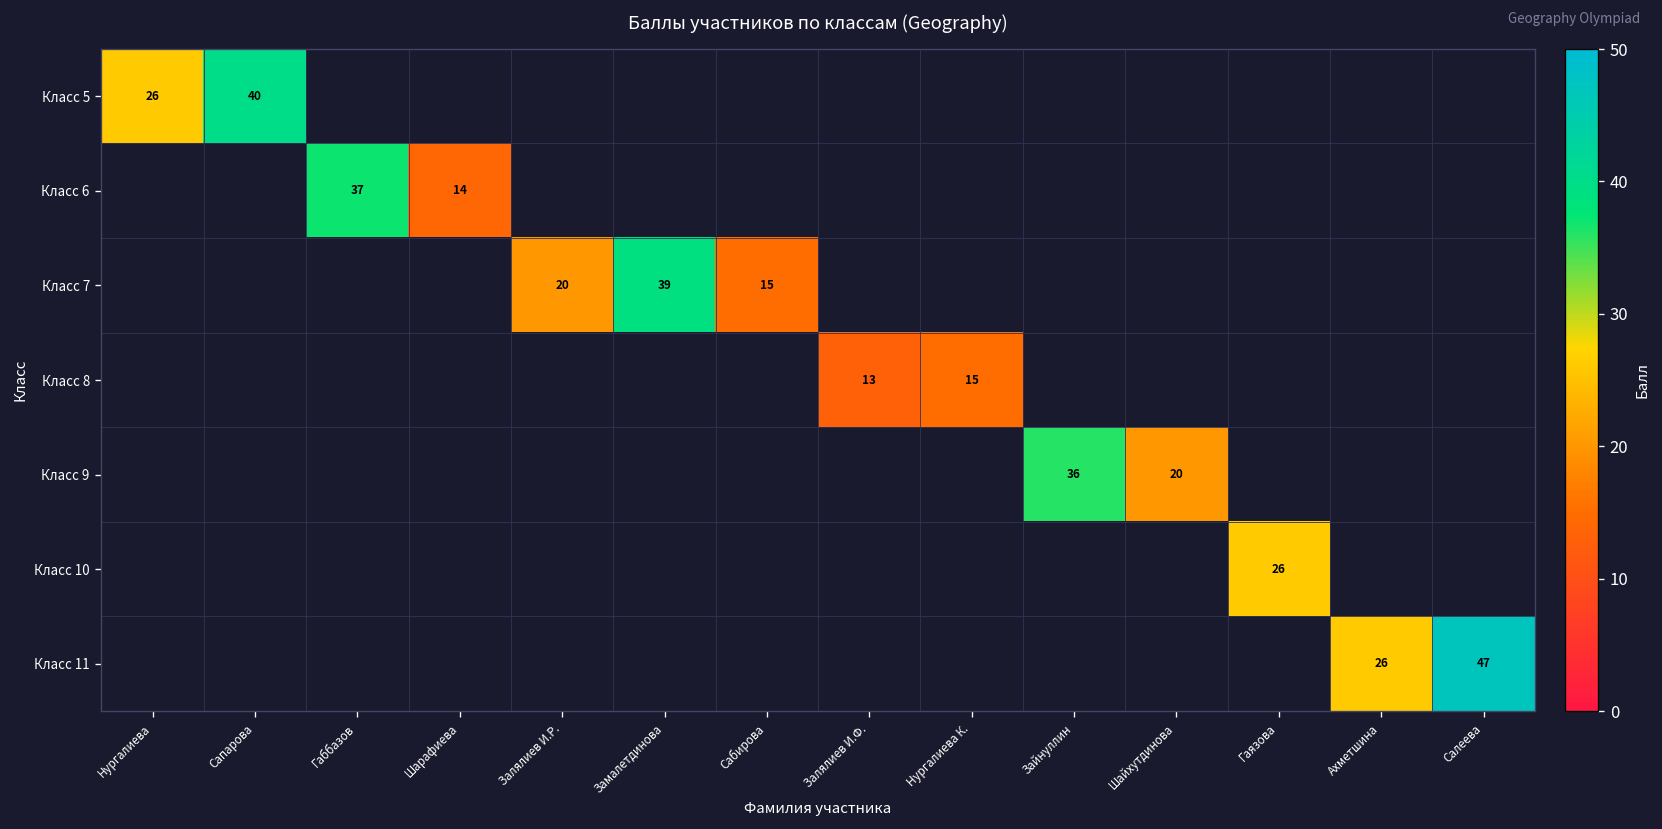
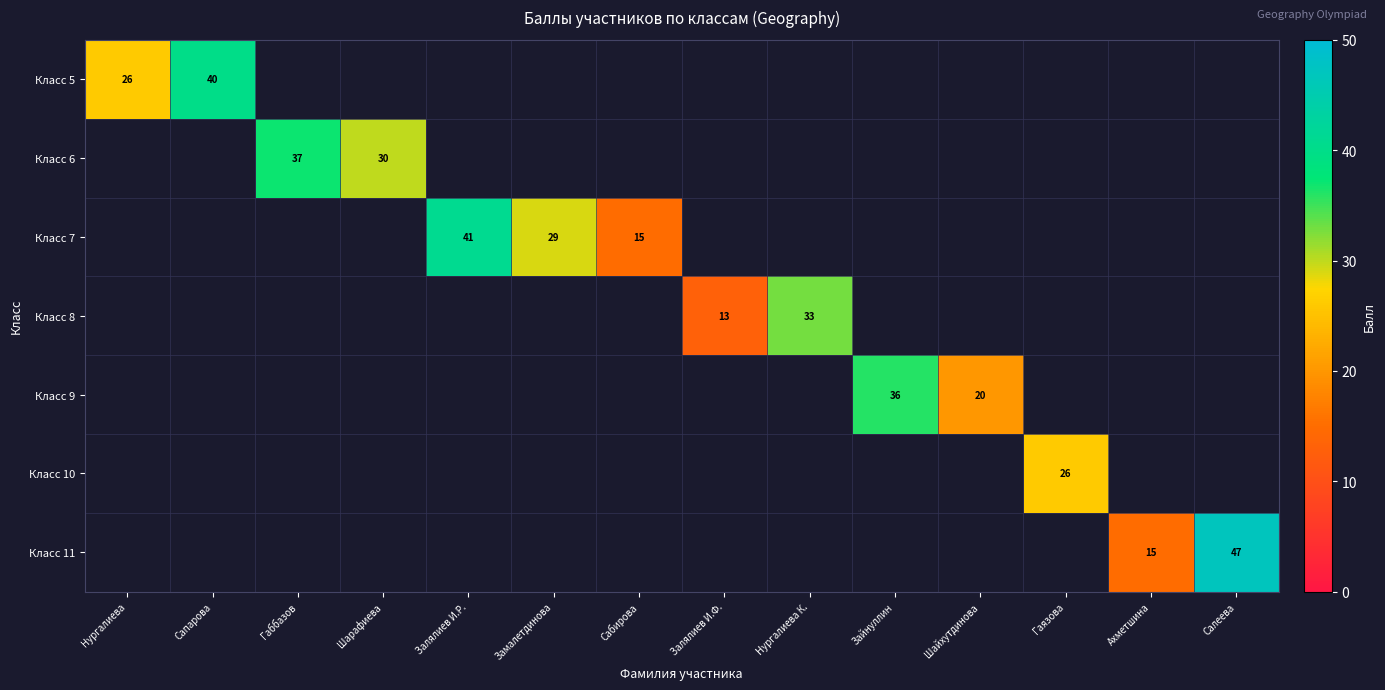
  {
    "Класс 5": {
      "Нургалиева": 26,
      "Сапарова": 40
    },
    "Класс 6": {
      "Габбазов": 37,
-     "Шарафиева": 14
+     "Шарафиева": 30
    },
    "Класс 7": {
-     "Залялиев И.Р.": 20,
-     "Замалетдинова": 39,
+     "Залялиев И.Р.": 41,
+     "Замалетдинова": 29,
      "Сабирова": 15
    },
    "Класс 8": {
      "Залялиев И.Ф.": 13,
-     "Нургалиева К.": 15
+     "Нургалиева К.": 33
    },
    "Класс 9": {
      "Зайнуллин": 36,
      "Шайхутдинова": 20
    },
    "Класс 10": {
      "Гаязова": 26
    },
    "Класс 11": {
-     "Ахметшина": 26,
+     "Ахметшина": 15,
      "Салеева": 47
    }
  }
